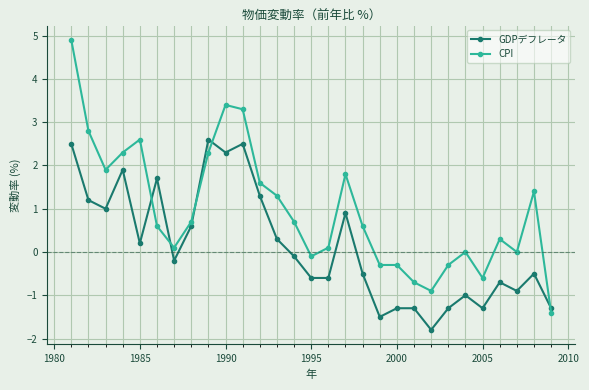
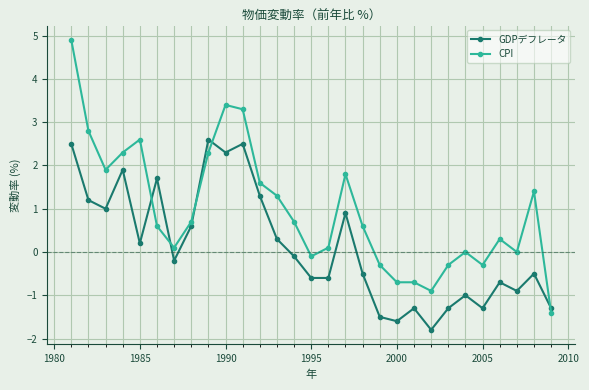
  {
    "GDPデフレータ": {
      "1985": 0.2,
      "1990": 2.3,
      "1995": -0.6,
-     "2000": -1.3,
+     "2000": -1.6,
      "2005": -1.3
    },
    "CPI": {
      "1985": 2.6,
      "1990": 3.4,
      "1995": -0.1,
-     "2000": -0.3,
-     "2005": -0.6
+     "2000": -0.7,
+     "2005": -0.3
    }
  }
